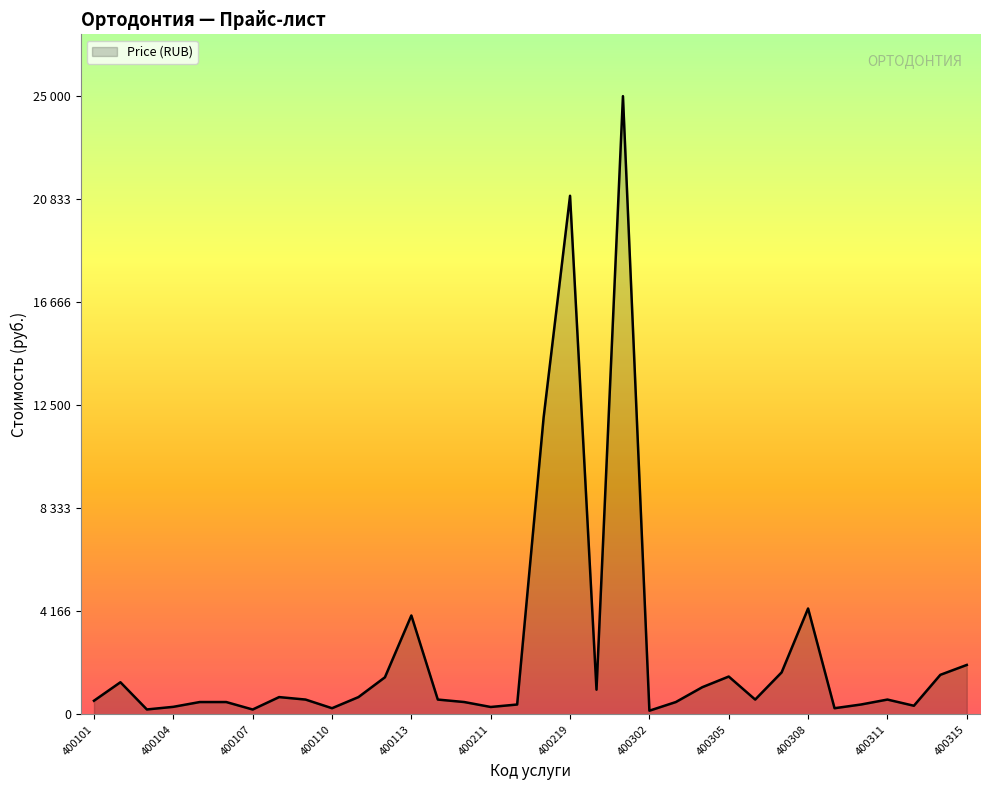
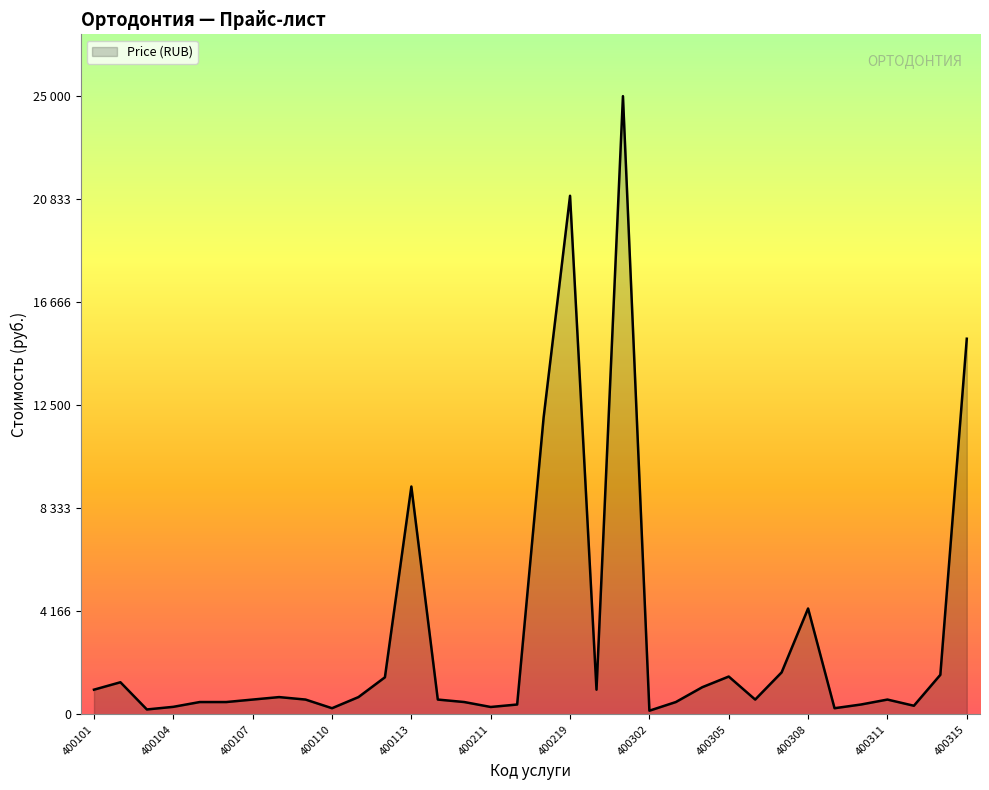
  {
-   "400101": 600,
+   "400101": 1000,
    "400104": 300,
-   "400107": 200,
+   "400107": 600,
    "400110": 300,
-   "400113": 4000,
+   "400113": 9200,
    "400211": 300,
    "400219": 21000,
    "400302": 200,
    "400305": 1500,
    "400308": 4300,
    "400311": 600,
-   "400315": 2000
+   "400315": 15200
  }
